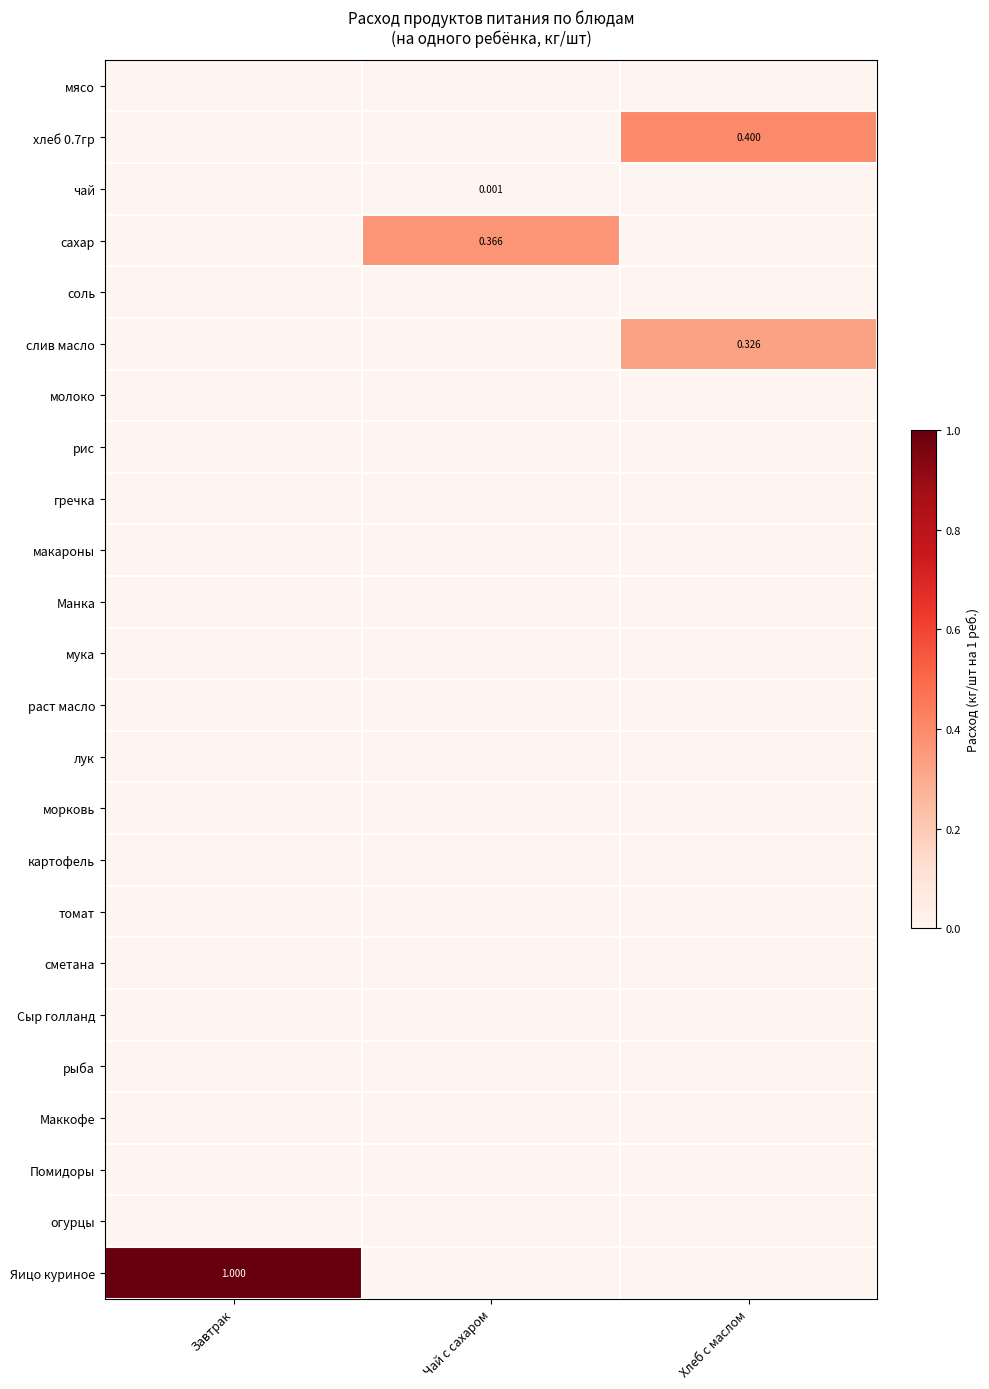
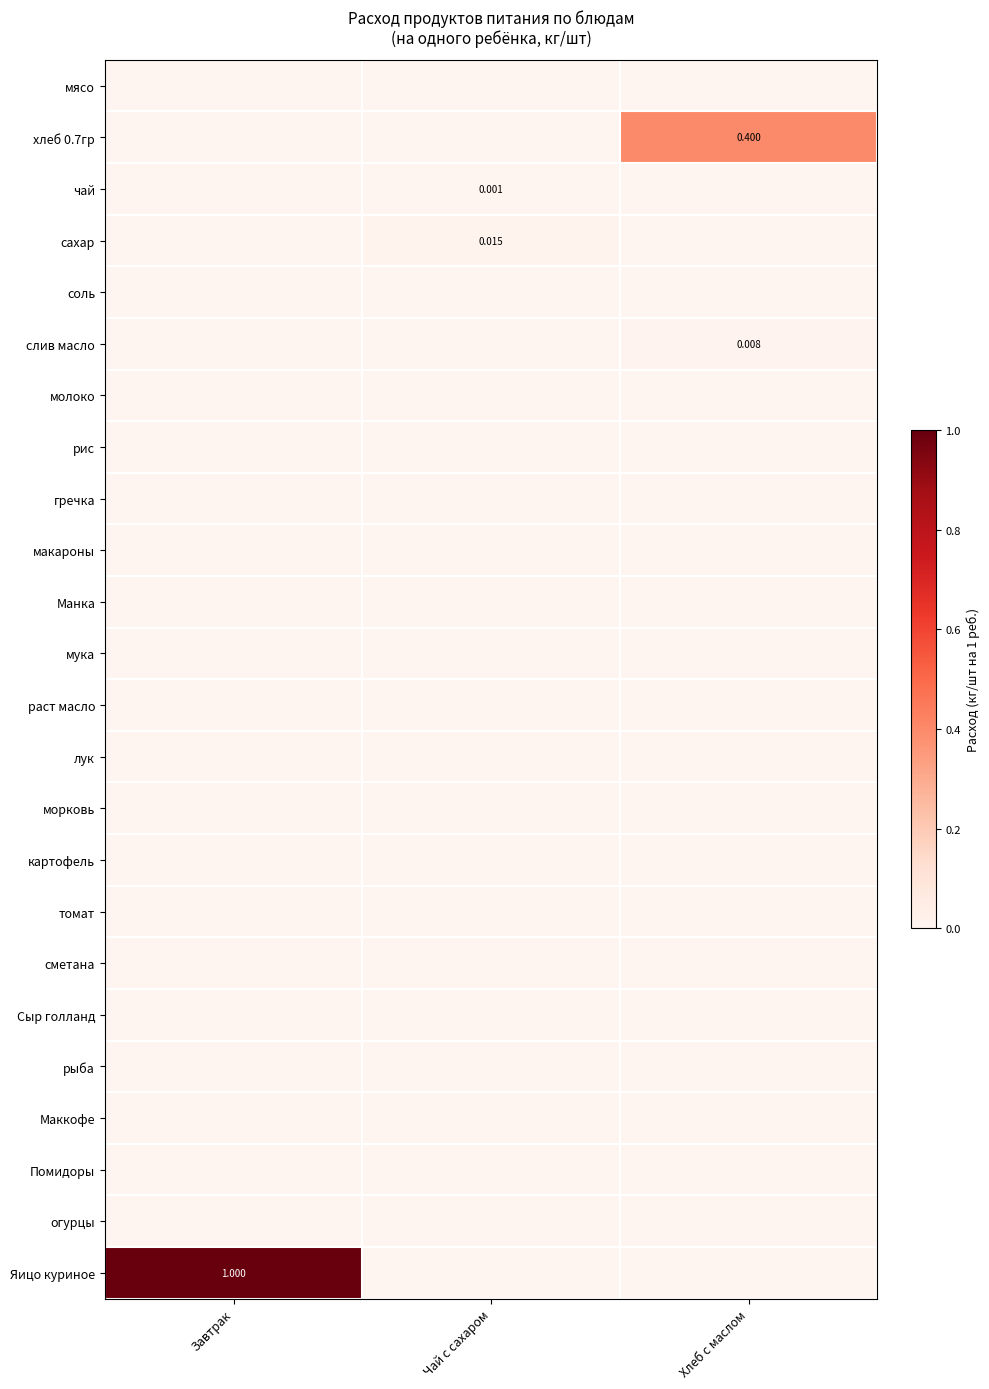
  {
    "хлеб 0.7гр": {
      "Хлеб с маслом": 0.400
    },
    "чай": {
      "Чай с сахаром": 0.001
    },
    "сахар": {
-     "Чай с сахаром": 0.366
+     "Чай с сахаром": 0.015
    },
    "слив масло": {
-     "Хлеб с маслом": 0.326
+     "Хлеб с маслом": 0.008
    },
    "Яицо куриное": {
      "Завтрак": 1.000
    }
  }
